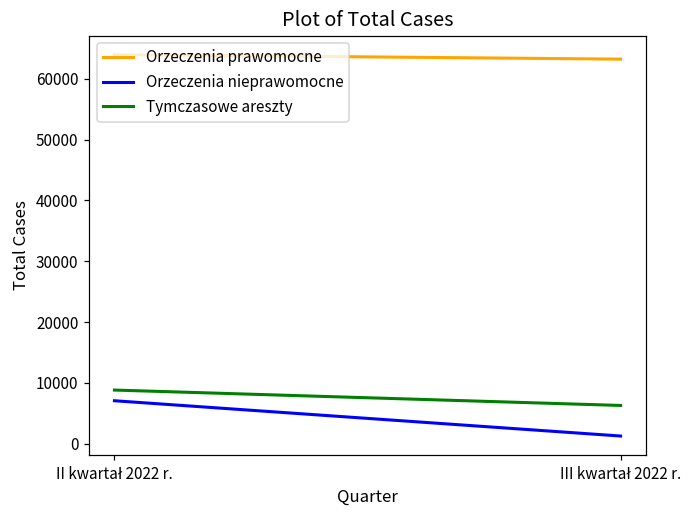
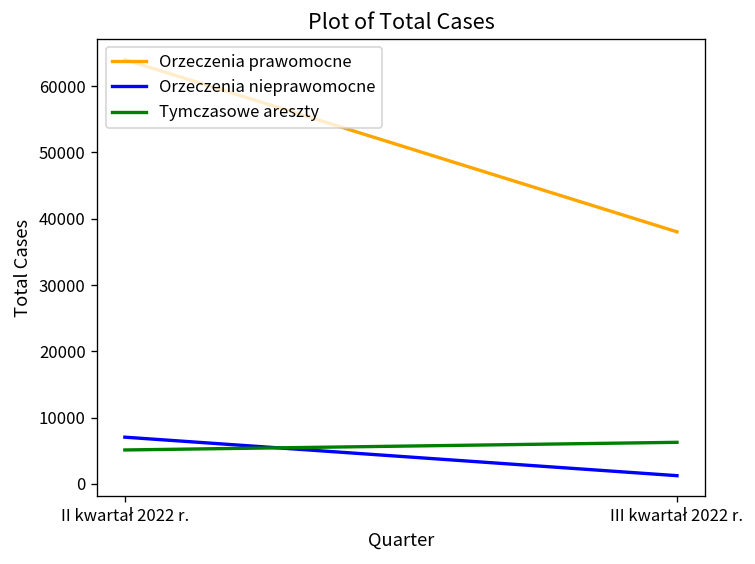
  {
    "Orzeczenia prawomocne": {
-     "III kwartał 2022 r.": 63000
+     "III kwartał 2022 r.": 38000
    },
    "Orzeczenia nieprawomocne": {
      "II kwartał 2022 r.": 7000,
      "III kwartał 2022 r.": 1000
    },
    "Tymczasowe areszty": {
-     "II kwartał 2022 r.": 9000,
+     "II kwartał 2022 r.": 5000,
      "III kwartał 2022 r.": 6000
    }
  }
